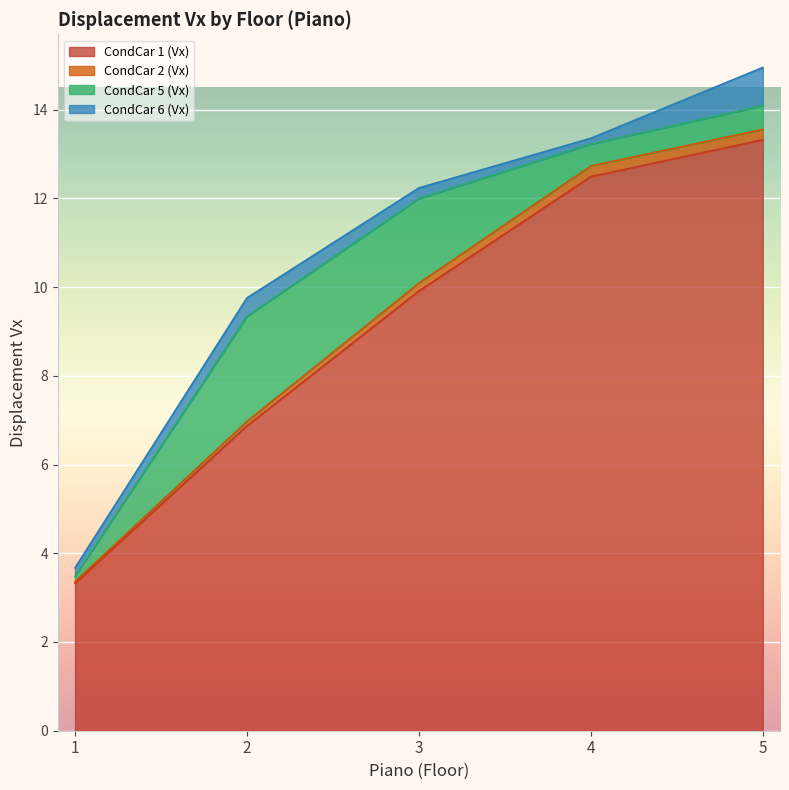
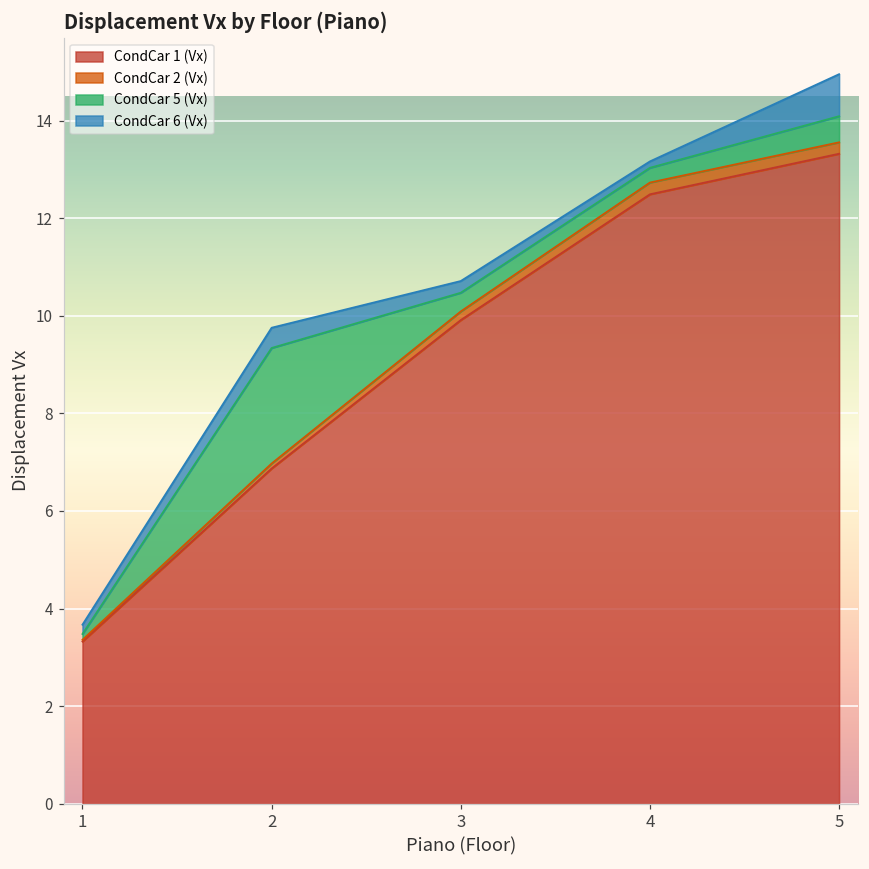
  {
    "CondCar 5 (Vx)": {
      "1": 0.1,
      "2": 2.4,
-     "3": 1.9,
-     "4": 0.5,
+     "3": 0.4,
+     "4": 0.3,
      "5": 0.5
    },
    "CondCar 6 (Vx)": {
      "1": 0.2,
      "2": 0.4,
      "3": 0.2,
      "4": 0.1,
      "5": 0.9
    }
  }
